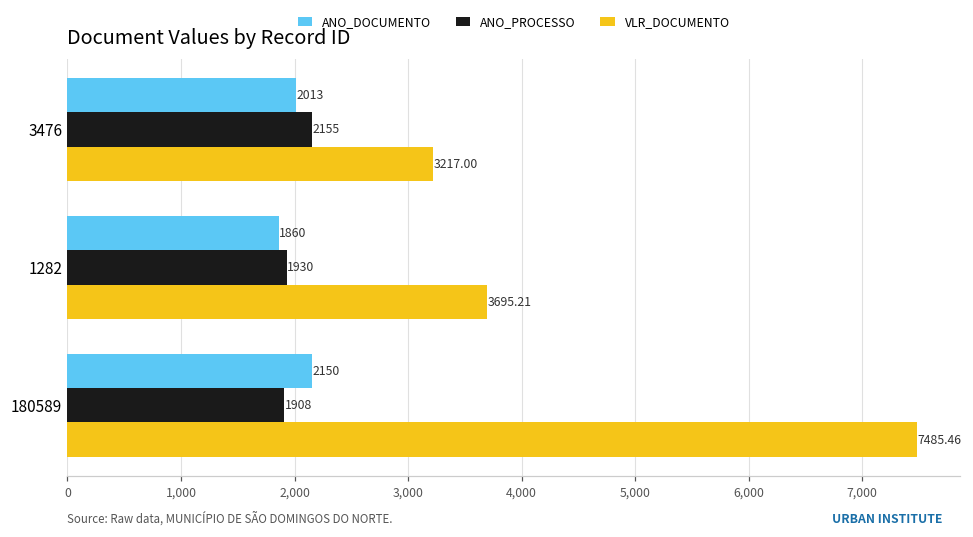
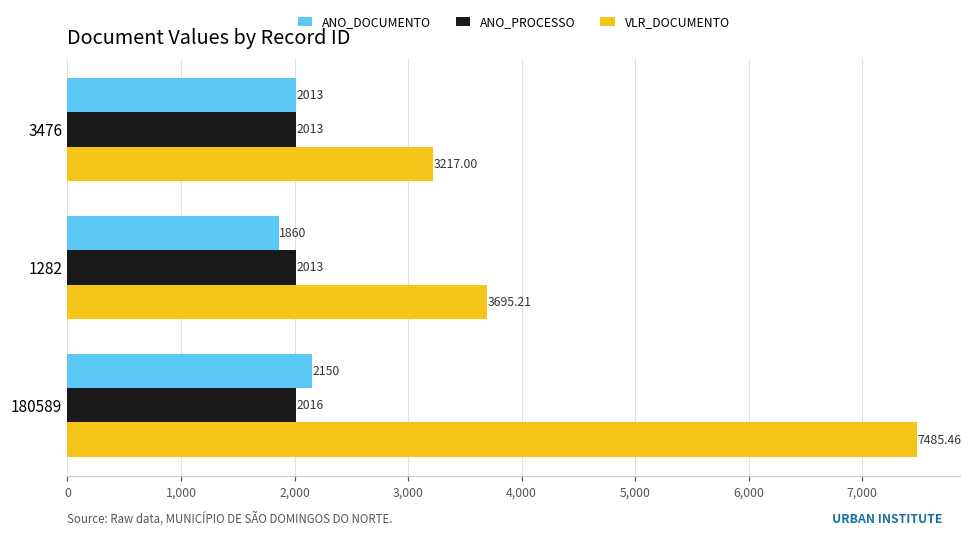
  {
    "ANO_DOCUMENTO": {
      "3476": 2013,
      "1282": 1860,
      "180589": 2150
    },
    "ANO_PROCESSO": {
-     "3476": 2155,
-     "1282": 1930,
-     "180589": 1908
+     "3476": 2013,
+     "1282": 2013,
+     "180589": 2016
    },
    "VLR_DOCUMENTO": {
      "3476": 3217.00,
      "1282": 3695.21,
      "180589": 7485.46
    }
  }
